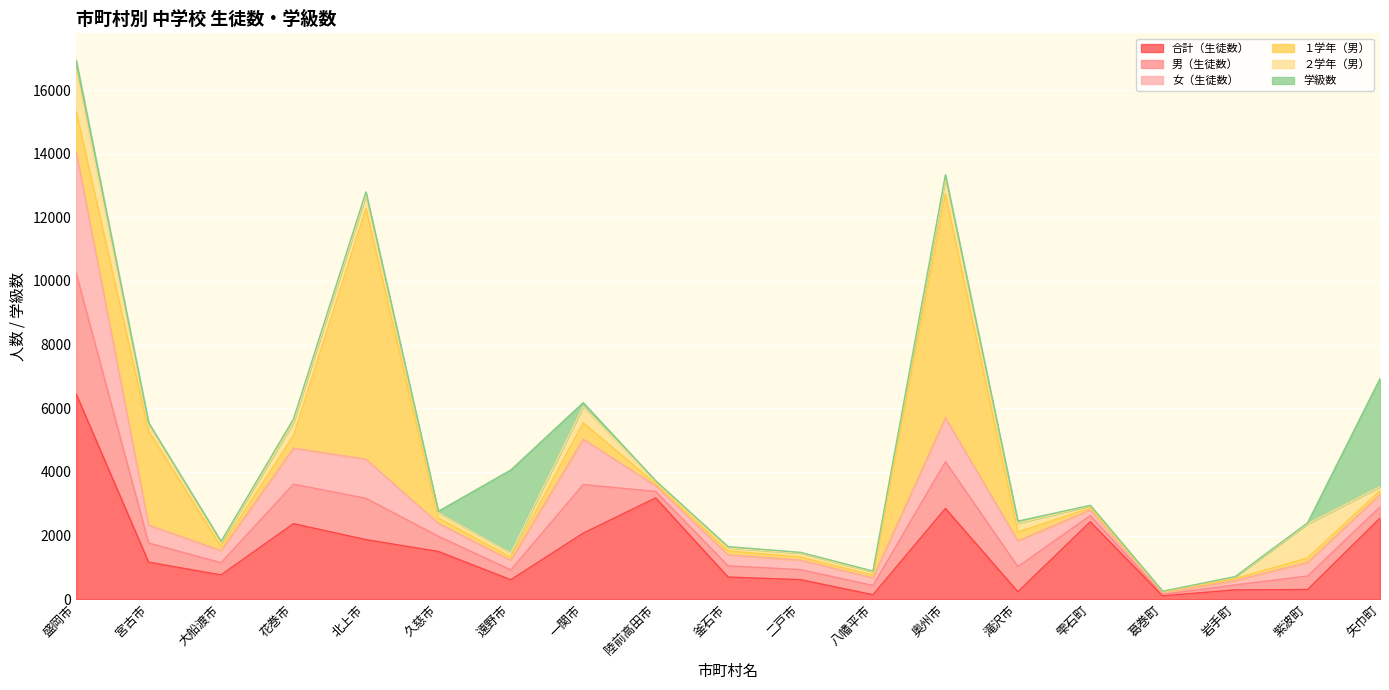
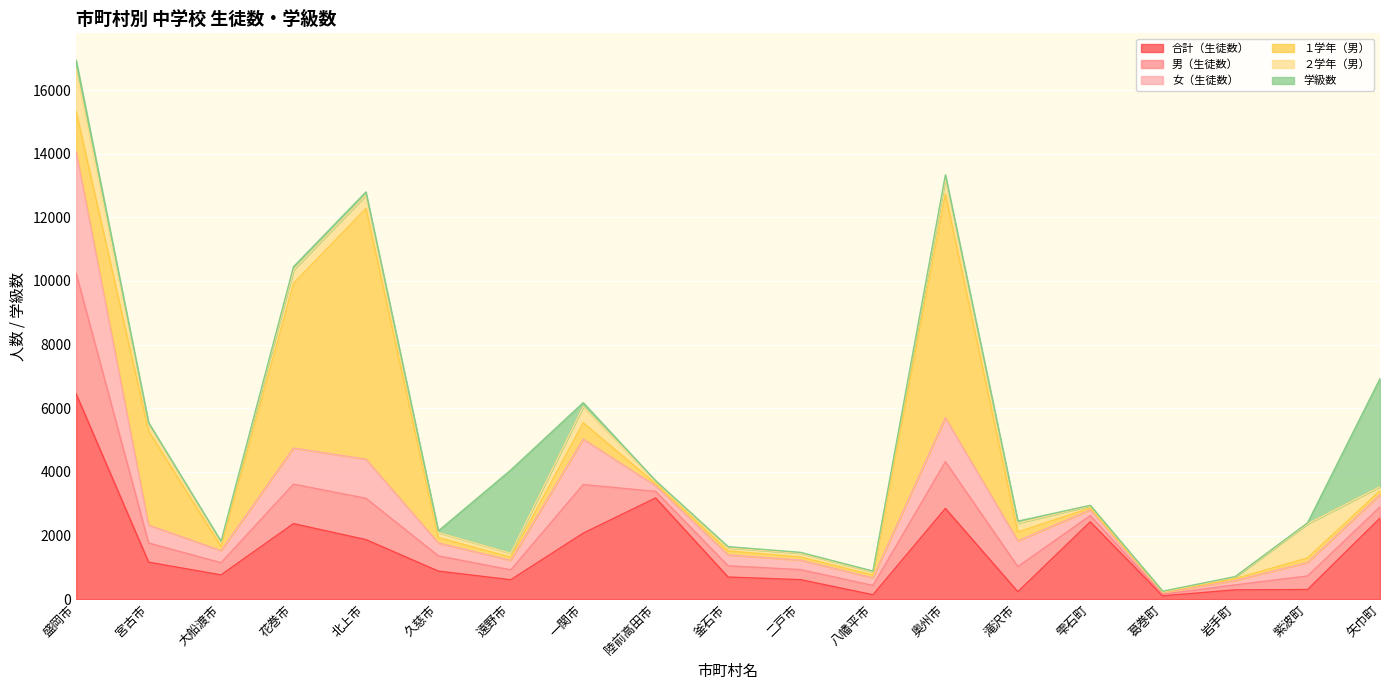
  {
    "合計（生徒数）": {
      "盛岡市": 6400,
      "宮古市": 1200,
      "大船渡市": 800,
      "花巻市": 2400,
      "北上市": 1900,
-     "久慈市": 1500,
+     "久慈市": 900,
      "遠野市": 600,
      "一関市": 2100,
      "陸前高田市": 3200,
      "釜石市": 700,
      "二戸市": 600,
      "八幡平市": 100,
      "奥州市": 2900,
      "滝沢市": 200,
      "雫石町": 2400,
      "岩手町": 300,
      "紫波町": 300,
      "矢巾町": 2500
    },
    "１学年（男）": {
      "盛岡市": 1300,
      "宮古市": 3000,
      "大船渡市": 100,
-     "花巻市": 400,
+     "花巻市": 5200,
      "北上市": 7900,
      "久慈市": 200,
      "遠野市": 100,
      "一関市": 500,
      "釜石市": 100,
      "二戸市": 100,
      "八幡平市": 100,
      "奥州市": 7000,
      "滝沢市": 300,
      "紫波町": 100,
      "矢巾町": 100
    },
    "２学年（男）": {
      "盛岡市": 1300,
      "花巻市": 400,
      "北上市": 400,
      "遠野市": 100,
      "一関市": 500,
      "奥州市": 500,
      "矢巾町": 100
    },
    "学級数": {
      "盛岡市": 300,
      "花巻市": 100,
      "北上市": 100,
      "遠野市": 2600,
      "一関市": 100,
      "奥州市": 100,
      "矢巾町": 3400
    }
  }
